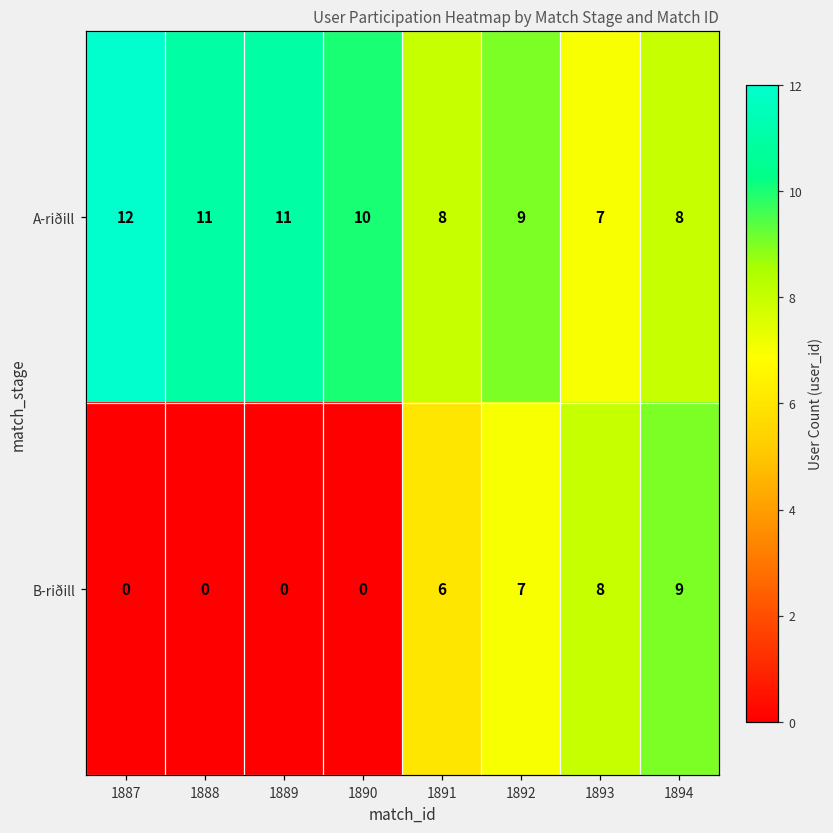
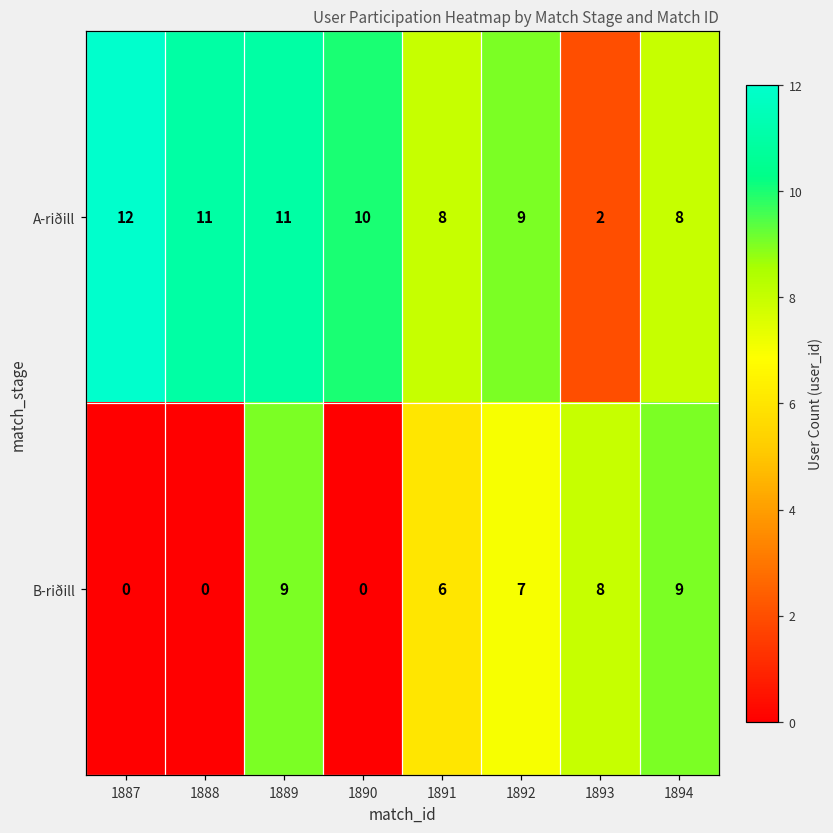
  {
    "A-riðill": {
      "1887": 12,
      "1888": 11,
      "1889": 11,
      "1890": 10,
      "1891": 8,
      "1892": 9,
-     "1893": 7,
+     "1893": 2,
      "1894": 8
    },
    "B-riðill": {
      "1887": 0,
      "1888": 0,
-     "1889": 0,
+     "1889": 9,
      "1890": 0,
      "1891": 6,
      "1892": 7,
      "1893": 8,
      "1894": 9
    }
  }
